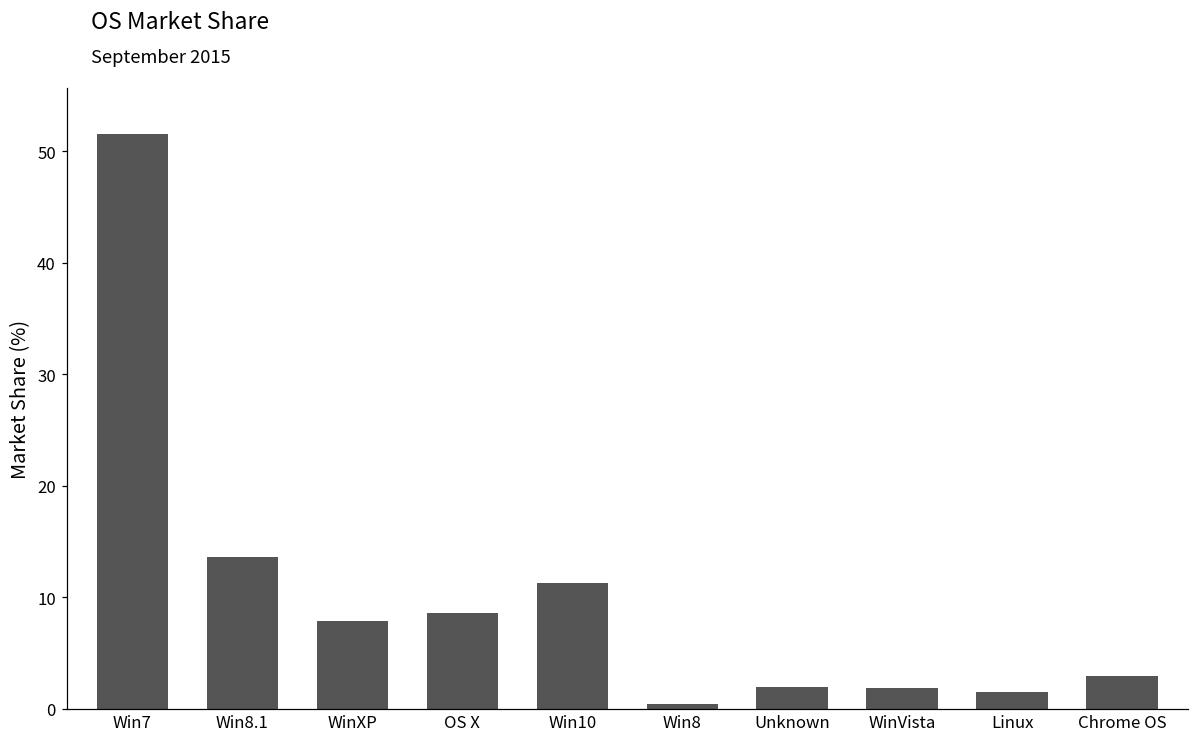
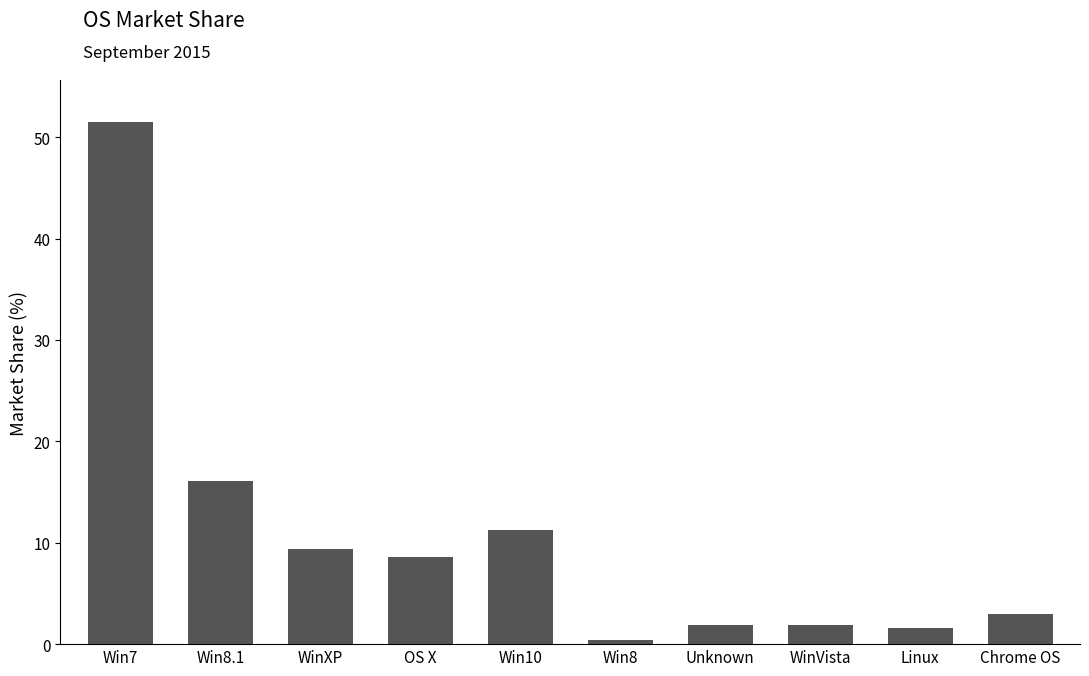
  {
    "Win7": 51.5,
-   "Win8.1": 13.6,
-   "WinXP": 7.9,
+   "Win8.1": 16.1,
+   "WinXP": 9.4,
    "OS X": 8.6,
    "Win10": 11.3,
    "Win8": 0.4,
    "Unknown": 1.9,
    "WinVista": 1.9,
    "Linux": 1.6,
    "Chrome OS": 3.0
  }
